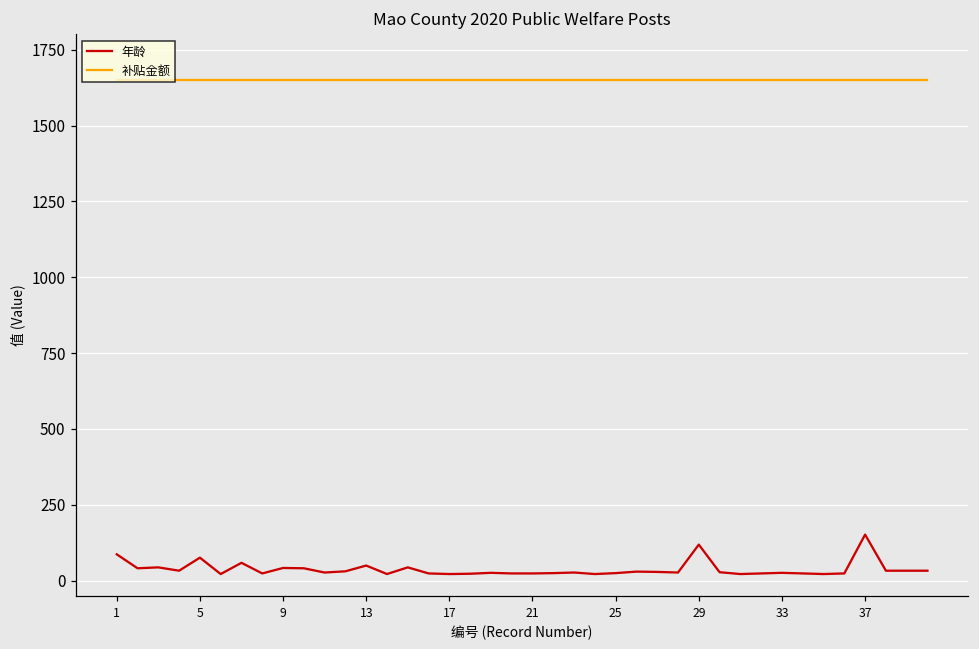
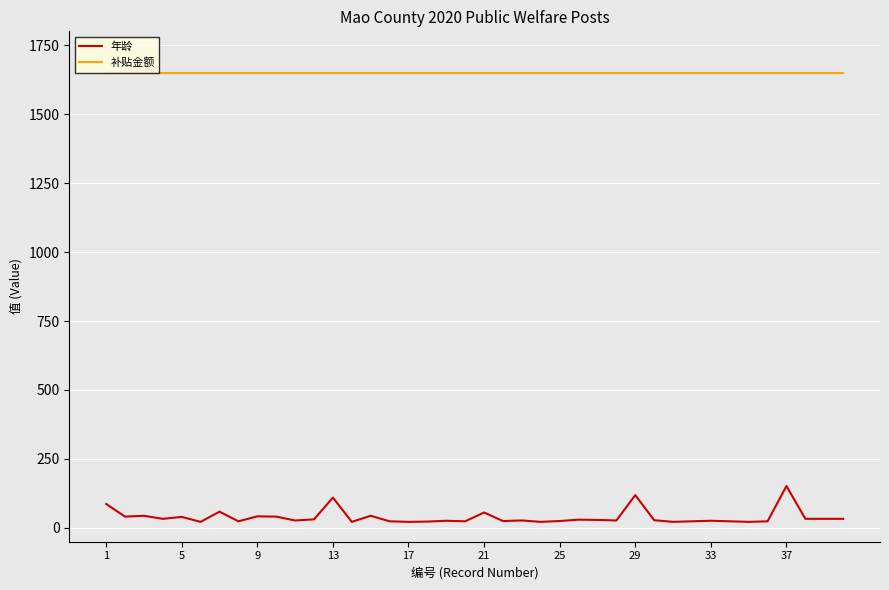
  {
    "年龄": {
      "1": 90,
-     "5": 80,
+     "5": 40,
      "9": 40,
-     "13": 50,
+     "13": 110,
      "17": 20,
-     "21": 20,
+     "21": 60,
      "25": 30,
      "29": 120,
      "33": 30,
      "37": 150
    },
    "补贴金额": {
      "1": 1650,
      "5": 1650,
      "9": 1650,
      "13": 1650,
      "17": 1650,
      "21": 1650,
      "25": 1650,
      "29": 1650,
      "33": 1650,
      "37": 1650
    }
  }
